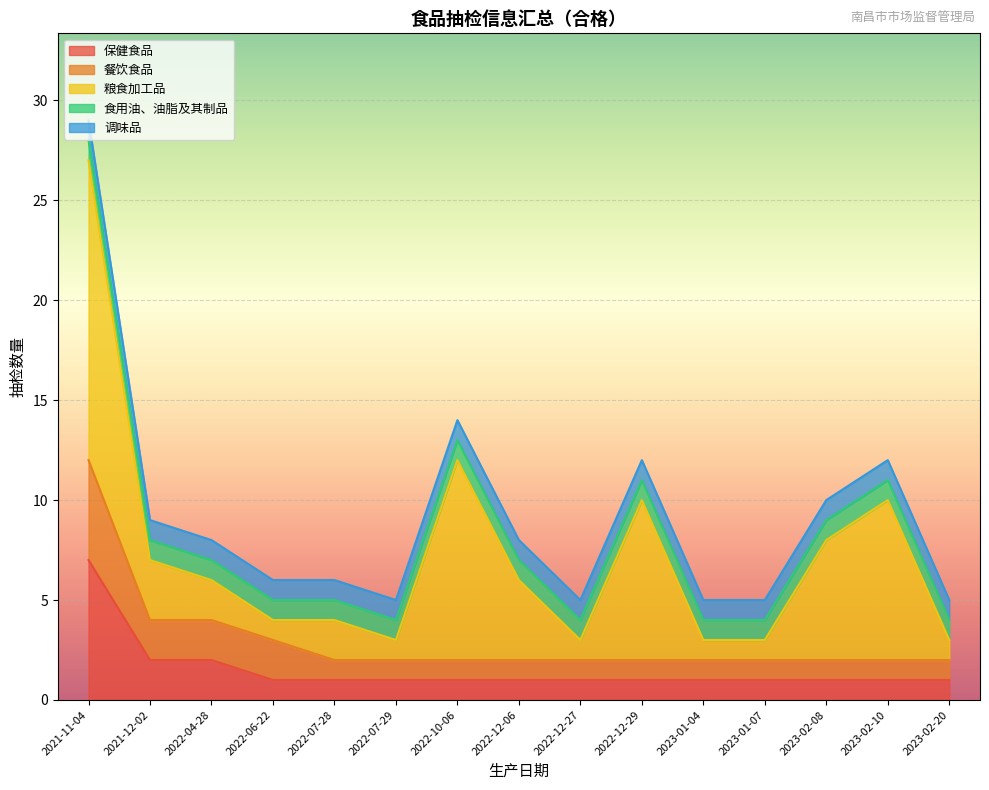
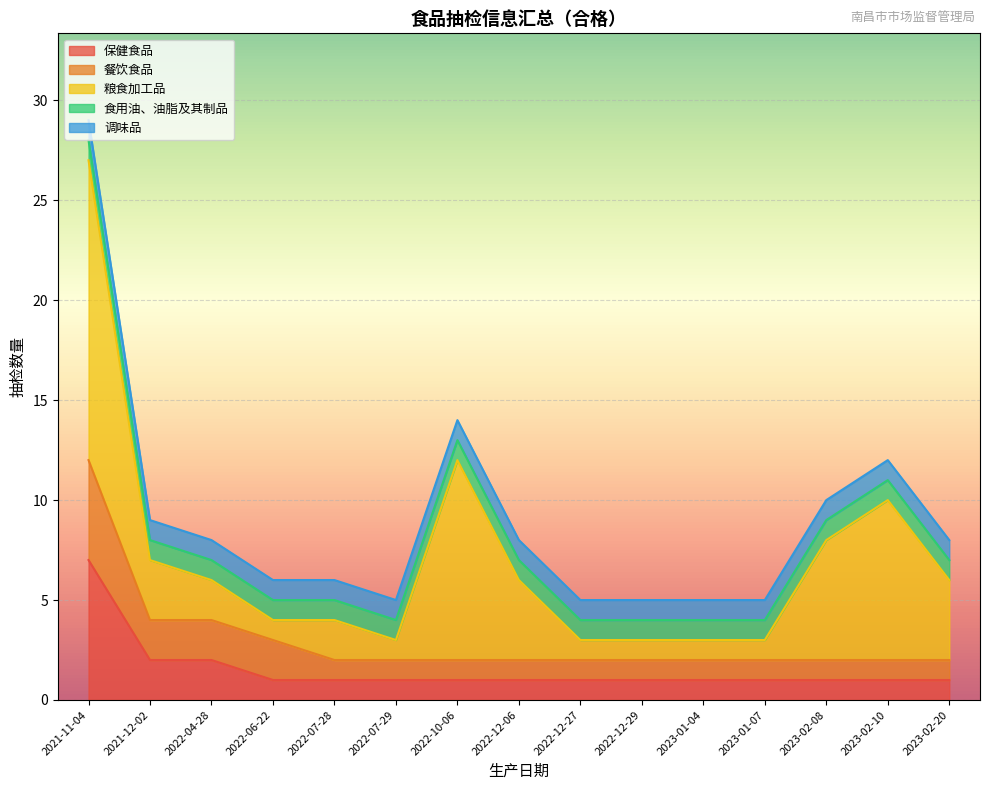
  {
    "粮食加工品": {
      "2021-11-04": 15,
      "2021-12-02": 3,
      "2022-04-28": 2,
      "2022-06-22": 1,
      "2022-07-28": 2,
      "2022-07-29": 1,
      "2022-10-06": 10,
      "2022-12-06": 4,
      "2022-12-27": 1,
-     "2022-12-29": 8,
+     "2022-12-29": 1,
      "2023-01-04": 1,
      "2023-01-07": 1,
      "2023-02-08": 6,
      "2023-02-10": 8,
-     "2023-02-20": 1
+     "2023-02-20": 4
    },
    "食用油、油脂及其制品": {
      "2021-11-04": 1,
      "2021-12-02": 1,
      "2022-04-28": 1,
      "2022-06-22": 1,
      "2022-07-28": 1,
      "2022-07-29": 1,
      "2022-10-06": 1,
      "2022-12-06": 1,
      "2022-12-27": 1,
      "2022-12-29": 1,
      "2023-01-04": 1,
      "2023-01-07": 1,
      "2023-02-08": 1,
      "2023-02-10": 1,
      "2023-02-20": 1
    },
    "调味品": {
      "2021-12-02": 1,
      "2022-04-28": 1,
      "2022-06-22": 1,
      "2022-07-28": 1,
      "2022-07-29": 1,
      "2022-10-06": 1,
      "2022-12-06": 1,
      "2022-12-27": 1,
      "2022-12-29": 1,
      "2023-01-04": 1,
      "2023-01-07": 1,
      "2023-02-08": 1,
      "2023-02-10": 1,
      "2023-02-20": 1
    }
  }
